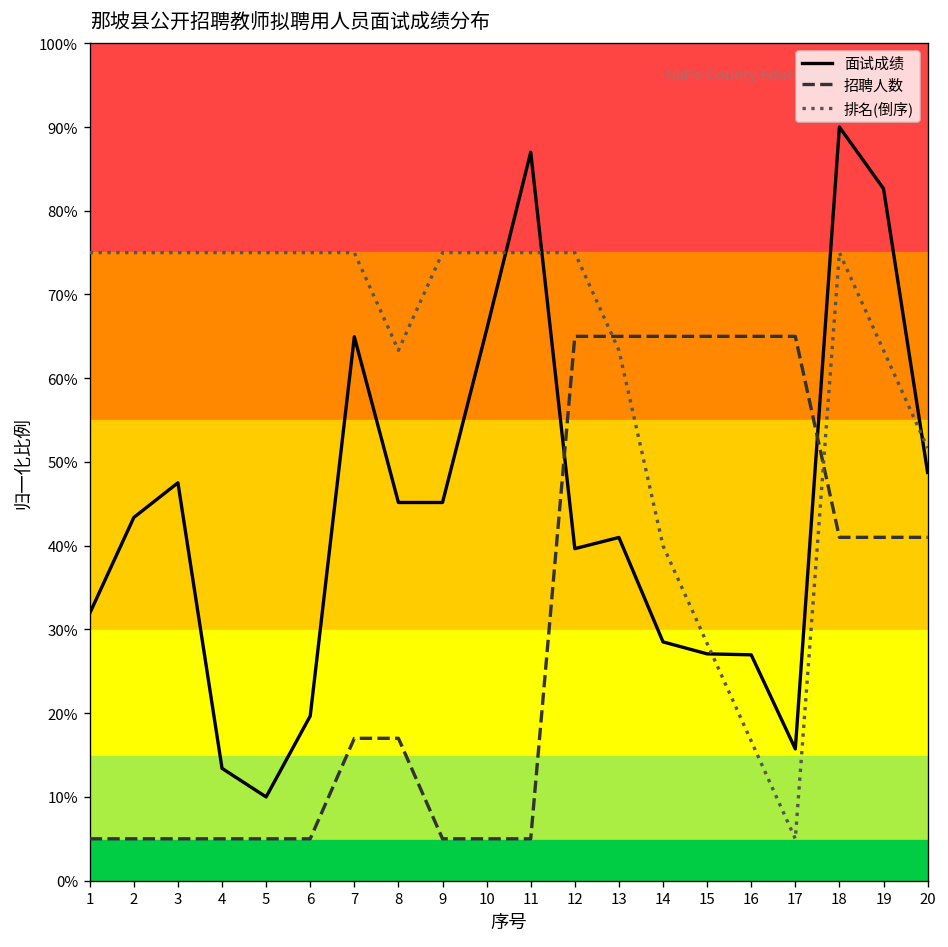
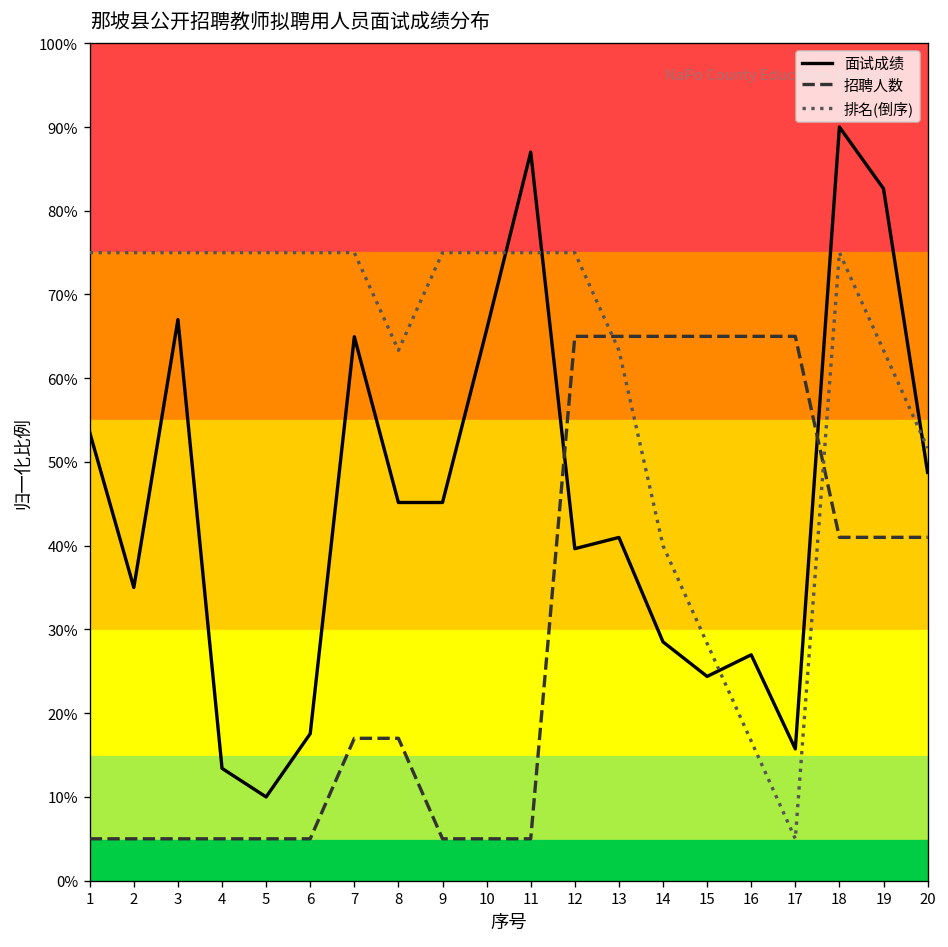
  {
    "面试成绩": {
-     "1": "32%",
-     "2": "43%",
-     "3": "48%",
+     "1": "54%",
+     "2": "35%",
+     "3": "67%",
      "4": "13%",
      "5": "10%",
-     "6": "20%",
+     "6": "18%",
      "7": "65%",
      "8": "45%",
      "9": "45%",
      "10": "66%",
      "11": "87%",
      "12": "40%",
      "13": "41%",
      "14": "29%",
-     "15": "27%",
+     "15": "24%",
      "16": "27%",
      "17": "16%",
      "18": "90%",
      "19": "83%",
      "20": "49%"
    }
  }
